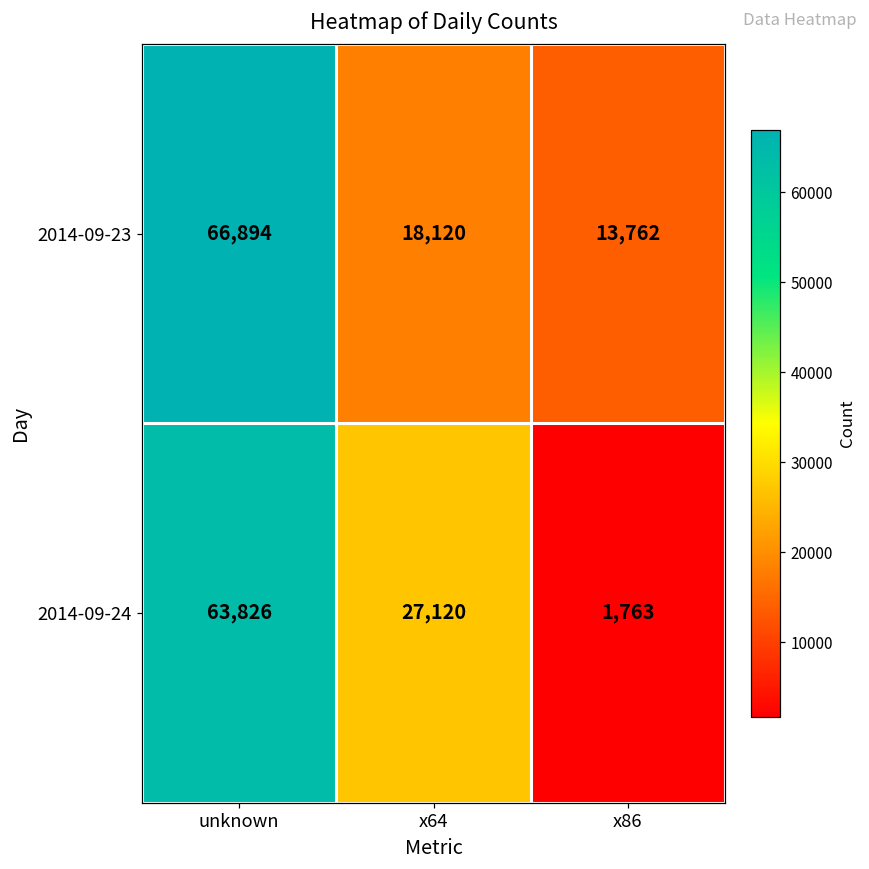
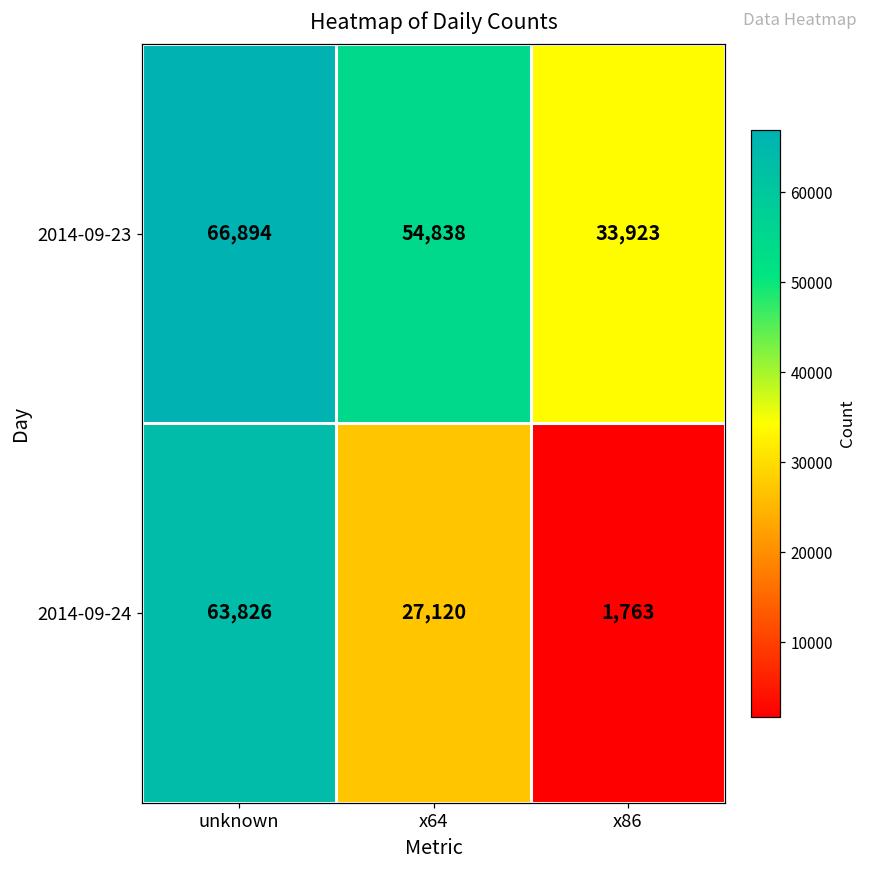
  {
    "2014-09-23": {
      "unknown": "66,894",
-     "x64": "18,120",
-     "x86": "13,762"
+     "x64": "54,838",
+     "x86": "33,923"
    },
    "2014-09-24": {
      "unknown": "63,826",
      "x64": "27,120",
      "x86": "1,763"
    }
  }
